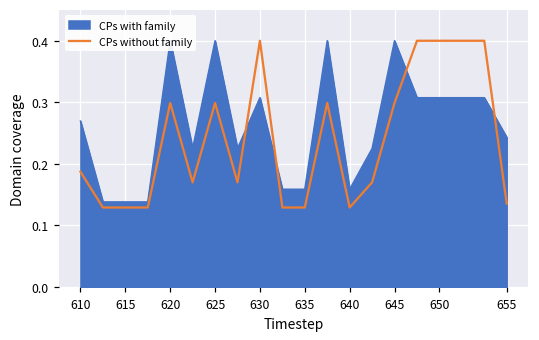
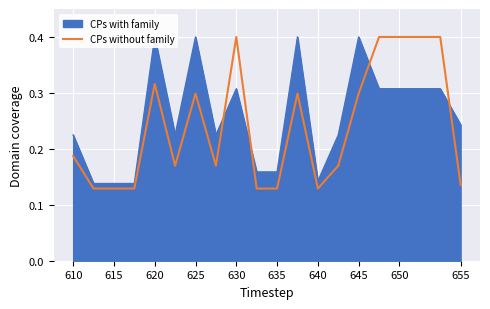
  {
    "CPs with family": {
-     "610": 0.27,
+     "610": 0.22,
      "615": 0.14,
      "625": 0.40,
      "630": 0.31,
      "635": 0.16,
-     "640": 0.16,
+     "640": 0.14,
      "645": 0.40,
      "650": 0.31,
      "655": 0.24
    },
    "CPs without family": {
      "610": 0.19,
      "615": 0.13,
-     "620": 0.30,
+     "620": 0.32,
      "625": 0.30,
      "630": 0.40,
      "635": 0.13,
      "640": 0.13,
      "645": 0.30,
      "650": 0.40,
      "655": 0.14
    }
  }
